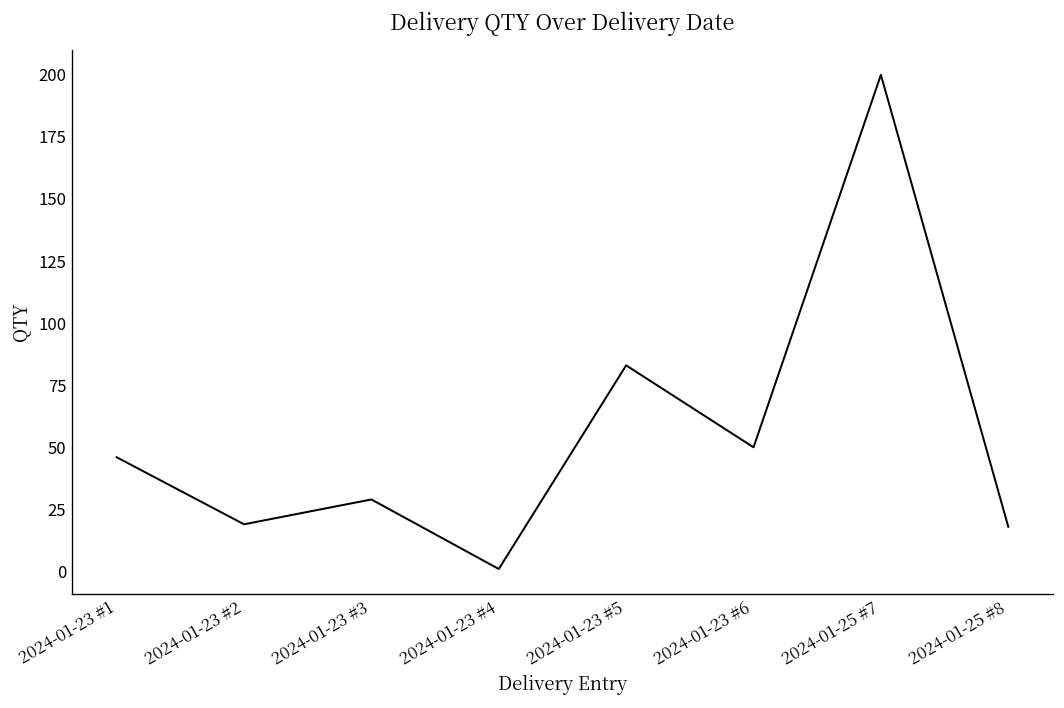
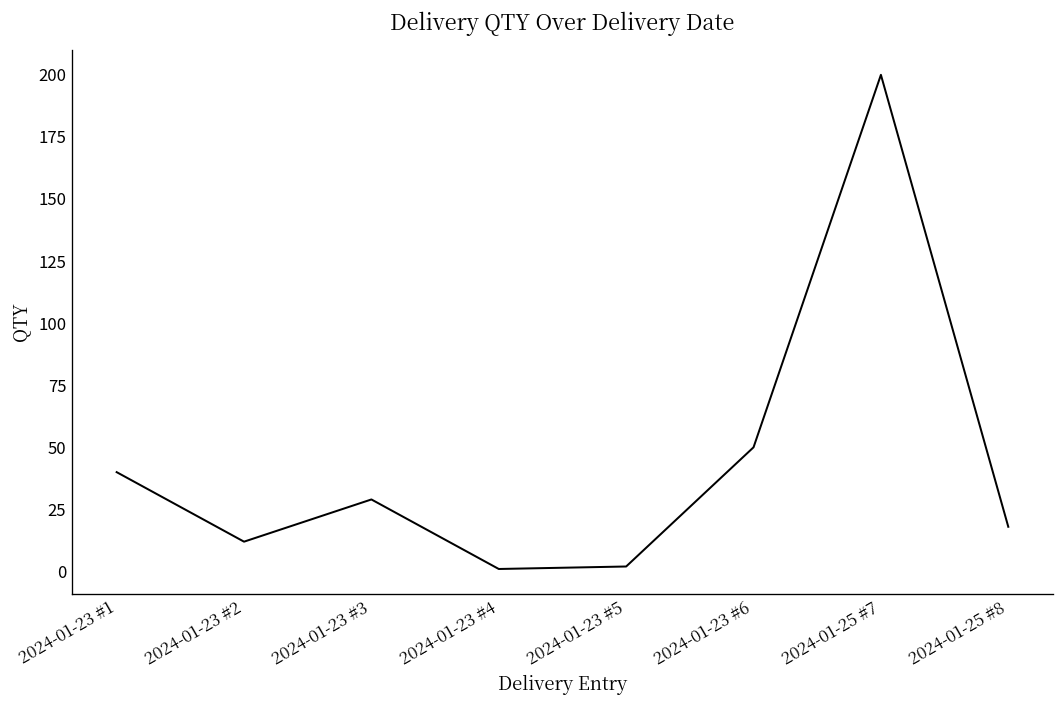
  {
-   "2024-01-23 #1": 46,
-   "2024-01-23 #2": 19,
+   "2024-01-23 #1": 40,
+   "2024-01-23 #2": 12,
    "2024-01-23 #3": 29,
    "2024-01-23 #4": 1,
-   "2024-01-23 #5": 83,
+   "2024-01-23 #5": 2,
    "2024-01-23 #6": 50,
    "2024-01-25 #7": 200,
    "2024-01-25 #8": 18
  }
